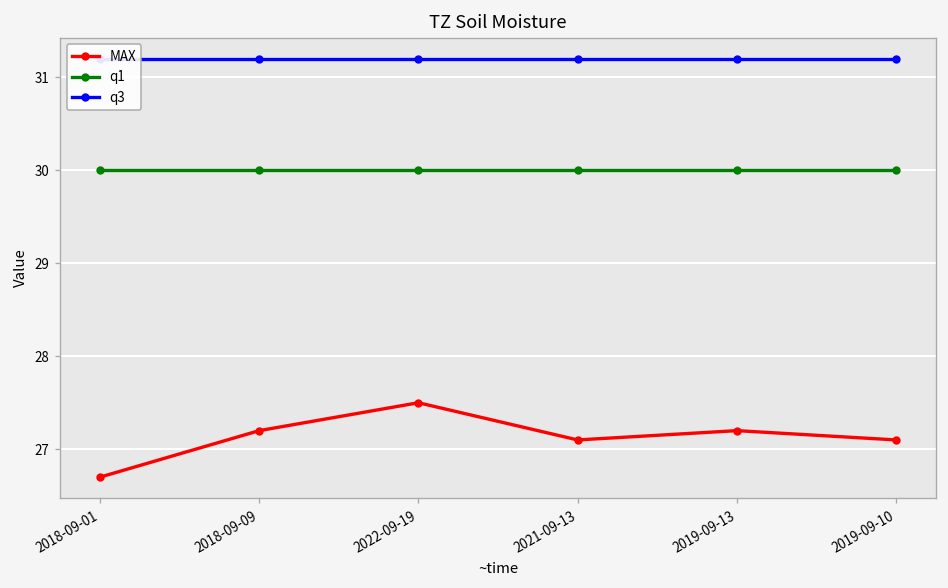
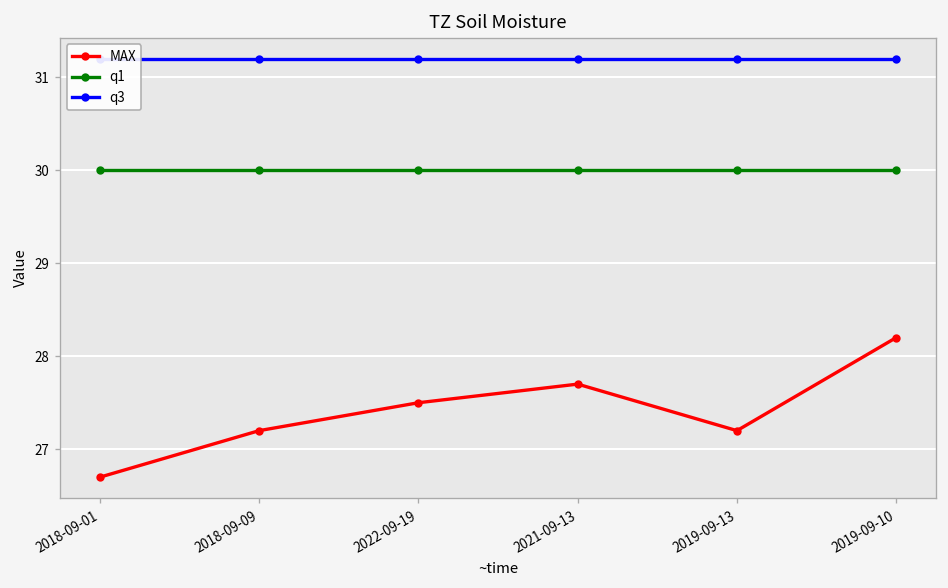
  {
    "MAX": {
      "2018-09-01": 26.7,
      "2018-09-09": 27.2,
      "2022-09-19": 27.5,
-     "2021-09-13": 27.1,
+     "2021-09-13": 27.7,
      "2019-09-13": 27.2,
-     "2019-09-10": 27.1
+     "2019-09-10": 28.2
    },
    "q1": {
      "2018-09-01": 30.0,
      "2018-09-09": 30.0,
      "2022-09-19": 30.0,
      "2021-09-13": 30.0,
      "2019-09-13": 30.0,
      "2019-09-10": 30.0
    },
    "q3": {
      "2018-09-09": 31.2,
      "2022-09-19": 31.2,
      "2021-09-13": 31.2,
      "2019-09-13": 31.2,
      "2019-09-10": 31.2
    }
  }
